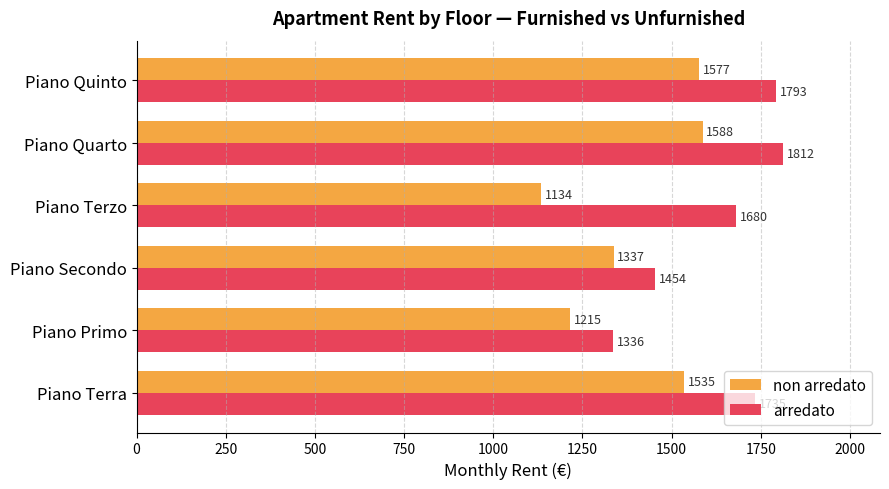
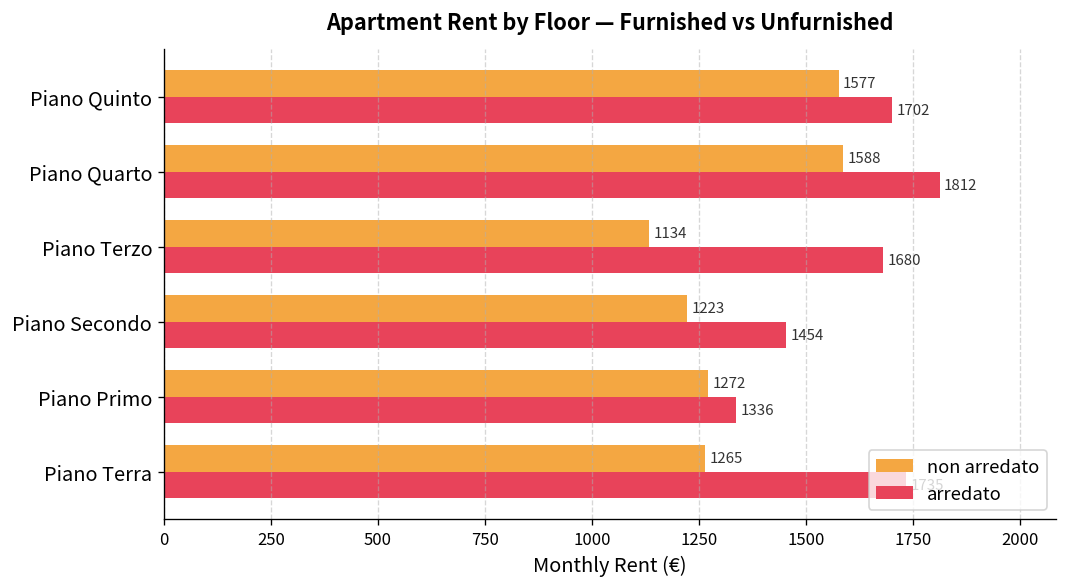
  {
    "non arredato": {
      "Piano Quinto": 1577,
      "Piano Quarto": 1588,
      "Piano Terzo": 1134,
-     "Piano Secondo": 1337,
-     "Piano Primo": 1215,
-     "Piano Terra": 1535
+     "Piano Secondo": 1223,
+     "Piano Primo": 1272,
+     "Piano Terra": 1265
    },
    "arredato": {
-     "Piano Quinto": 1793,
+     "Piano Quinto": 1702,
      "Piano Quarto": 1812,
      "Piano Terzo": 1680,
      "Piano Secondo": 1454,
      "Piano Primo": 1336
    }
  }
